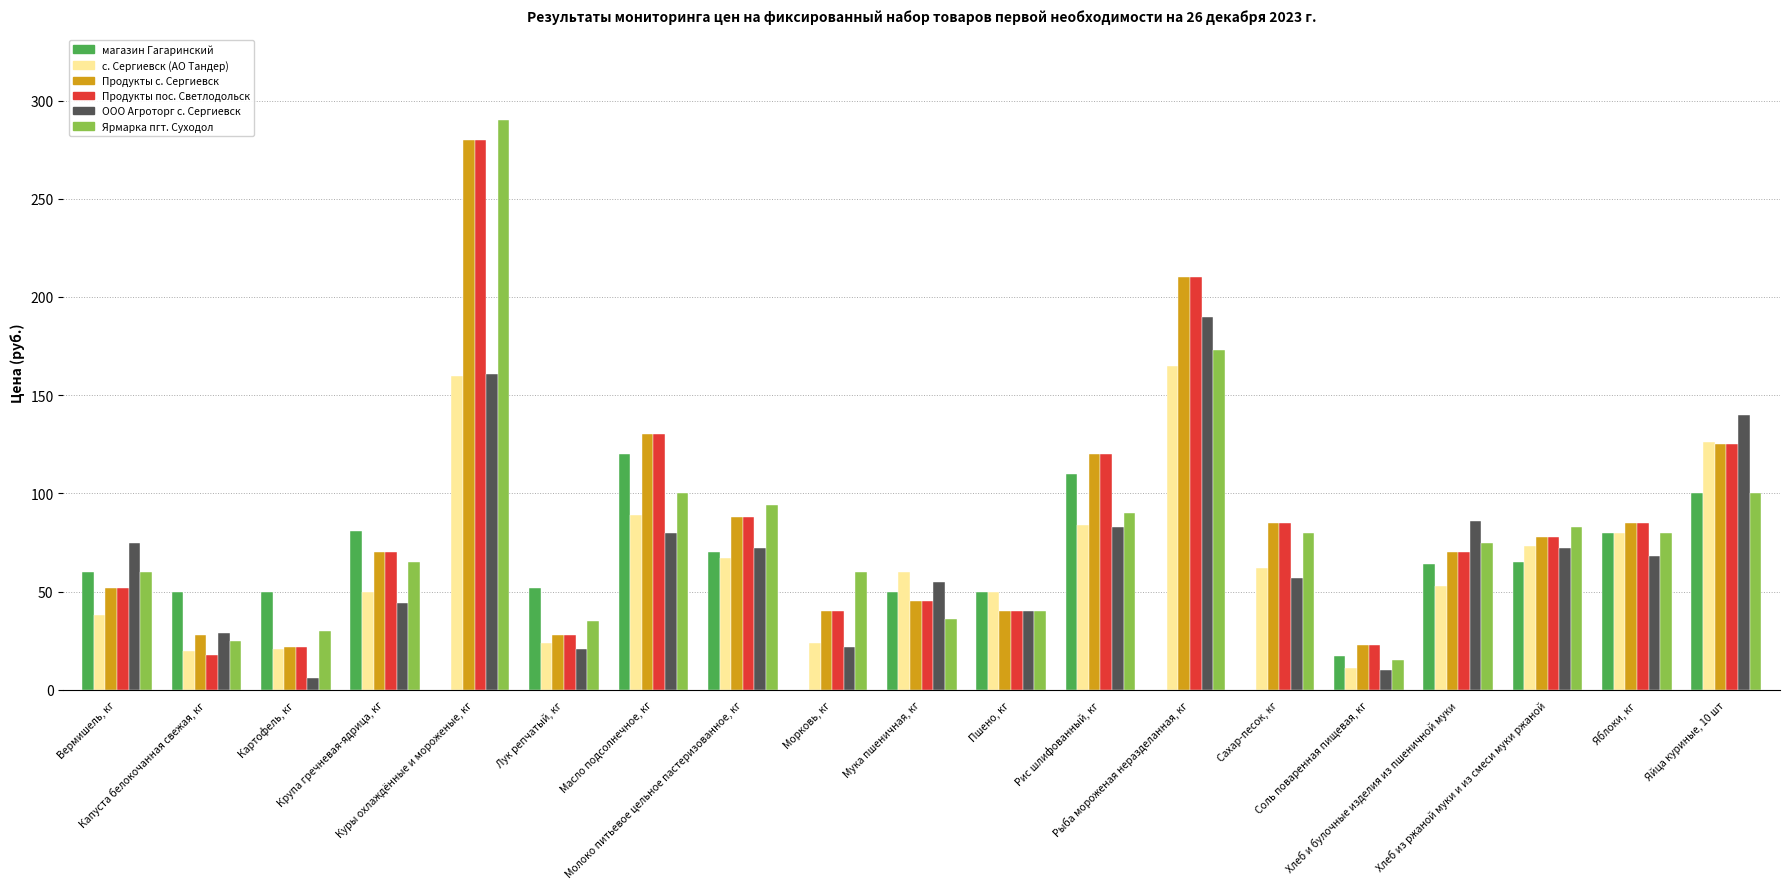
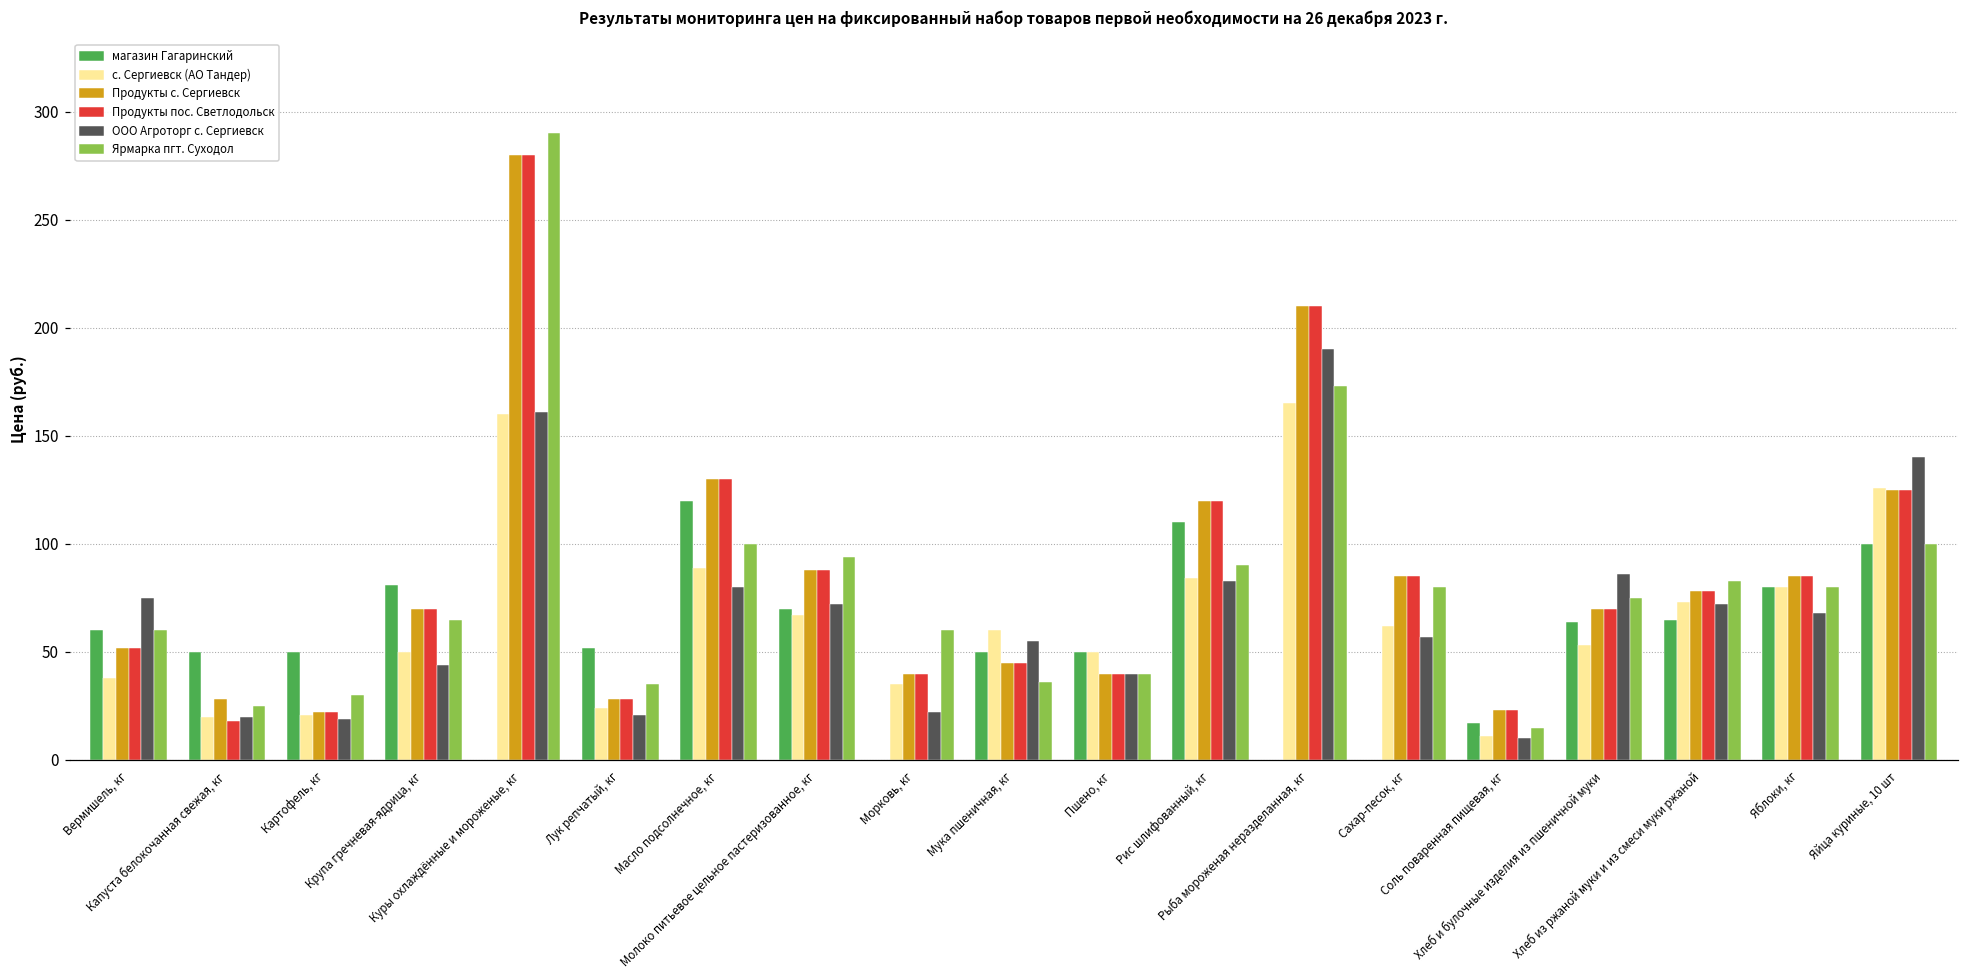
  {
    "магазин Гагаринский": {
      "Вермишель, кг": 60,
      "Капуста белокочанная свежая, кг": 50,
      "Картофель, кг": 50,
      "Крупа гречневая-ядрица, кг": 81,
      "Куры охлаждённые и мороженые, кг": 0,
      "Лук репчатый, кг": 52,
      "Масло подсолнечное, кг": 120,
      "Молоко питьевое цельное пастеризованное, кг": 70,
      "Морковь, кг": 0,
      "Мука пшеничная, кг": 50,
      "Пшено, кг": 50,
      "Рис шлифованный, кг": 110,
      "Рыба мороженая неразделанная, кг": 0,
      "Сахар-песок, кг": 0,
      "Соль поваренная пищевая, кг": 17,
      "Хлеб и булочные изделия из пшеничной муки": 64,
      "Хлеб из ржаной муки и из смеси муки ржаной": 65,
      "Яблоки, кг": 80,
      "Яйца куриные, 10 шт": 100
    },
    "с. Сергиевск (АО Тандер)": {
      "Вермишель, кг": 38,
      "Капуста белокочанная свежая, кг": 20,
      "Картофель, кг": 21,
      "Крупа гречневая-ядрица, кг": 50,
      "Куры охлаждённые и мороженые, кг": 160,
      "Лук репчатый, кг": 24,
      "Масло подсолнечное, кг": 89,
      "Молоко питьевое цельное пастеризованное, кг": 67,
-     "Морковь, кг": 24,
+     "Морковь, кг": 35,
      "Мука пшеничная, кг": 60,
      "Пшено, кг": 50,
      "Рис шлифованный, кг": 84,
      "Рыба мороженая неразделанная, кг": 165,
      "Сахар-песок, кг": 62,
      "Соль поваренная пищевая, кг": 11,
      "Хлеб и булочные изделия из пшеничной муки": 53,
      "Хлеб из ржаной муки и из смеси муки ржаной": 73,
      "Яблоки, кг": 80,
      "Яйца куриные, 10 шт": 126
    },
    "Продукты с. Сергиевск": {
      "Вермишель, кг": 52,
      "Капуста белокочанная свежая, кг": 28,
      "Картофель, кг": 22,
      "Крупа гречневая-ядрица, кг": 70,
      "Куры охлаждённые и мороженые, кг": 280,
      "Лук репчатый, кг": 28,
      "Масло подсолнечное, кг": 130,
      "Молоко питьевое цельное пастеризованное, кг": 88,
      "Морковь, кг": 40,
      "Мука пшеничная, кг": 45,
      "Пшено, кг": 40,
      "Рис шлифованный, кг": 120,
      "Рыба мороженая неразделанная, кг": 210,
      "Сахар-песок, кг": 85,
      "Соль поваренная пищевая, кг": 23,
      "Хлеб и булочные изделия из пшеничной муки": 70,
      "Хлеб из ржаной муки и из смеси муки ржаной": 78,
      "Яблоки, кг": 85,
      "Яйца куриные, 10 шт": 125
    },
    "Продукты пос. Светлодольск": {
      "Вермишель, кг": 52,
      "Капуста белокочанная свежая, кг": 18,
      "Картофель, кг": 22,
      "Крупа гречневая-ядрица, кг": 70,
      "Куры охлаждённые и мороженые, кг": 280,
      "Лук репчатый, кг": 28,
      "Масло подсолнечное, кг": 130,
      "Молоко питьевое цельное пастеризованное, кг": 88,
      "Морковь, кг": 40,
      "Мука пшеничная, кг": 45,
      "Пшено, кг": 40,
      "Рис шлифованный, кг": 120,
      "Рыба мороженая неразделанная, кг": 210,
      "Сахар-песок, кг": 85,
      "Соль поваренная пищевая, кг": 23,
      "Хлеб и булочные изделия из пшеничной муки": 70,
      "Хлеб из ржаной муки и из смеси муки ржаной": 78,
      "Яблоки, кг": 85,
      "Яйца куриные, 10 шт": 125
    },
    "ООО Агроторг с. Сергиевск": {
      "Вермишель, кг": 75,
-     "Капуста белокочанная свежая, кг": 29,
-     "Картофель, кг": 6,
+     "Капуста белокочанная свежая, кг": 20,
+     "Картофель, кг": 19,
      "Крупа гречневая-ядрица, кг": 44,
      "Куры охлаждённые и мороженые, кг": 161,
      "Лук репчатый, кг": 21,
      "Масло подсолнечное, кг": 80,
      "Молоко питьевое цельное пастеризованное, кг": 72,
      "Морковь, кг": 22,
      "Мука пшеничная, кг": 55,
      "Пшено, кг": 40,
      "Рис шлифованный, кг": 83,
      "Рыба мороженая неразделанная, кг": 190,
      "Сахар-песок, кг": 57,
      "Соль поваренная пищевая, кг": 10,
      "Хлеб и булочные изделия из пшеничной муки": 86,
      "Хлеб из ржаной муки и из смеси муки ржаной": 72,
      "Яблоки, кг": 68,
      "Яйца куриные, 10 шт": 140
    },
    "Ярмарка пгт. Суходол": {
      "Вермишель, кг": 60,
      "Капуста белокочанная свежая, кг": 25,
      "Картофель, кг": 30,
      "Крупа гречневая-ядрица, кг": 65,
      "Куры охлаждённые и мороженые, кг": 290,
      "Лук репчатый, кг": 35,
      "Масло подсолнечное, кг": 100,
      "Молоко питьевое цельное пастеризованное, кг": 94,
      "Морковь, кг": 60,
      "Мука пшеничная, кг": 36,
      "Пшено, кг": 40,
      "Рис шлифованный, кг": 90,
      "Рыба мороженая неразделанная, кг": 173,
      "Сахар-песок, кг": 80,
      "Соль поваренная пищевая, кг": 15,
      "Хлеб и булочные изделия из пшеничной муки": 75,
      "Хлеб из ржаной муки и из смеси муки ржаной": 83,
      "Яблоки, кг": 80,
      "Яйца куриные, 10 шт": 100
    }
  }
